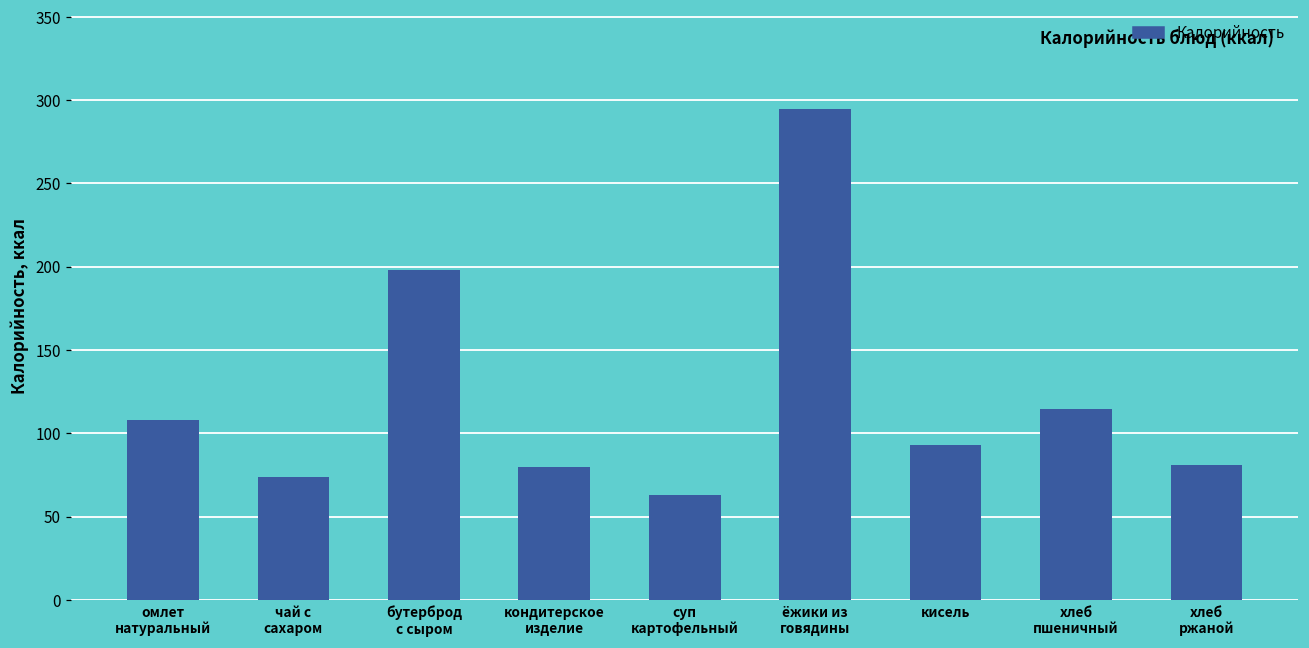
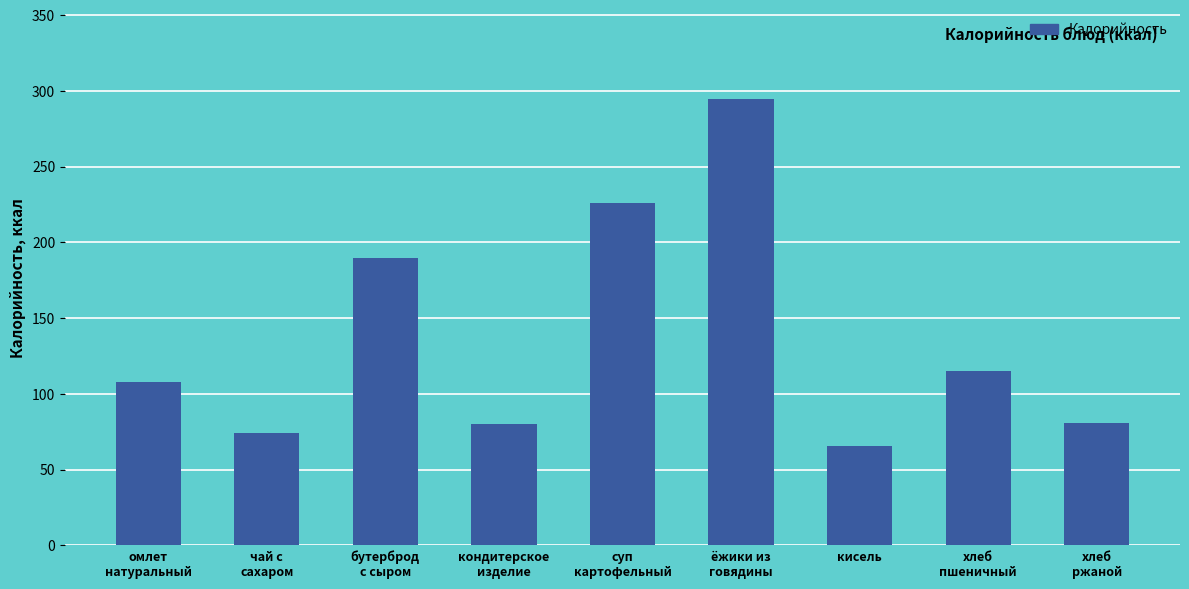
  {
    "омлет натуральный": 108,
    "чай с сахаром": 74,
-   "бутерброд с сыром": 198,
+   "бутерброд с сыром": 190,
    "кондитерское изделие": 80,
-   "суп картофельный": 63,
+   "суп картофельный": 226,
    "ёжики из говядины": 295,
-   "кисель": 93,
+   "кисель": 65,
    "хлеб пшеничный": 115,
    "хлеб ржаной": 81
  }
